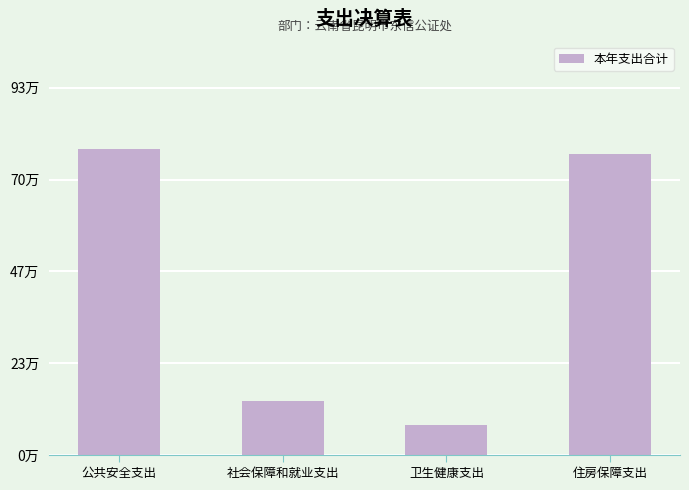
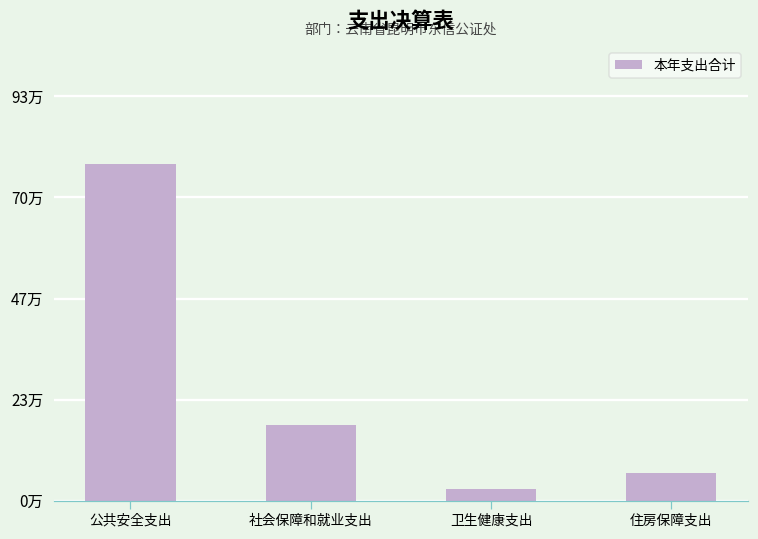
  {
    "公共安全支出": "78万",
-   "社会保障和就业支出": "14万",
-   "卫生健康支出": "8万",
-   "住房保障支出": "77万"
+   "社会保障和就业支出": "18万",
+   "卫生健康支出": "3万",
+   "住房保障支出": "6万"
  }
